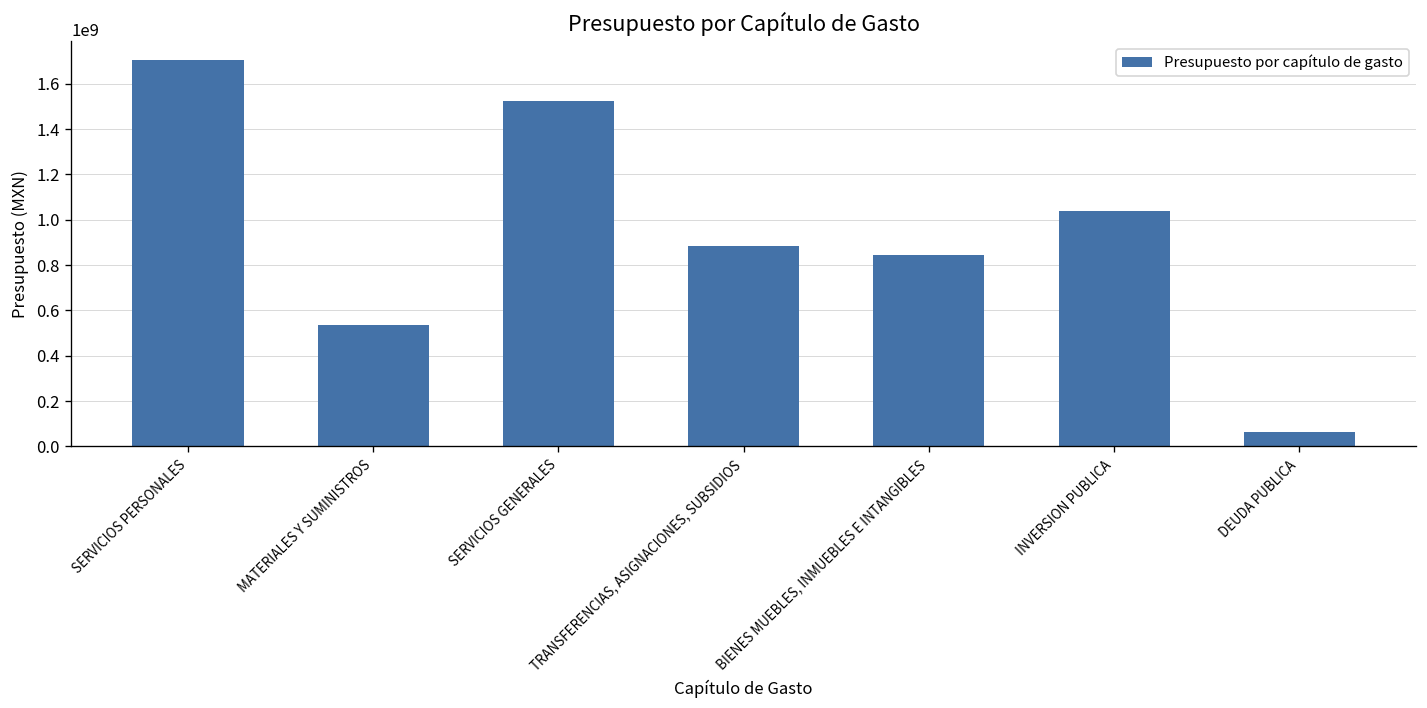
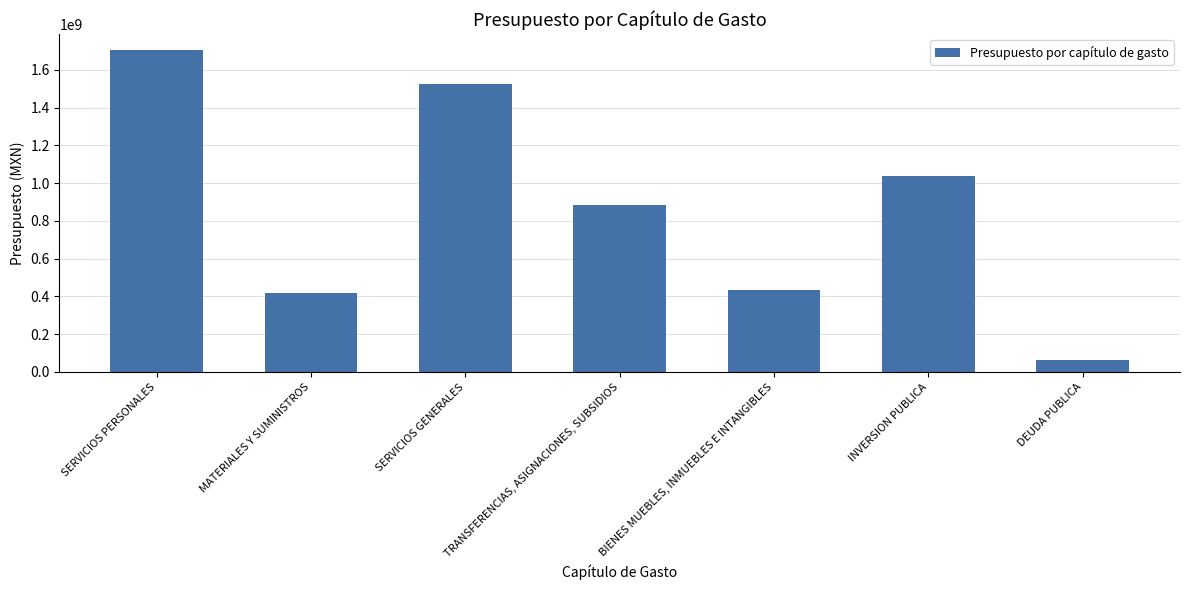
  {
    "SERVICIOS PERSONALES": 1700000000,
-   "MATERIALES Y SUMINISTROS": 540000000,
+   "MATERIALES Y SUMINISTROS": 420000000,
    "SERVICIOS GENERALES": 1520000000,
    "TRANSFERENCIAS, ASIGNACIONES, SUBSIDIOS": 890000000,
-   "BIENES MUEBLES, INMUEBLES E INTANGIBLES": 850000000,
+   "BIENES MUEBLES, INMUEBLES E INTANGIBLES": 430000000,
    "INVERSION PUBLICA": 1040000000,
    "DEUDA PUBLICA": 60000000
  }
